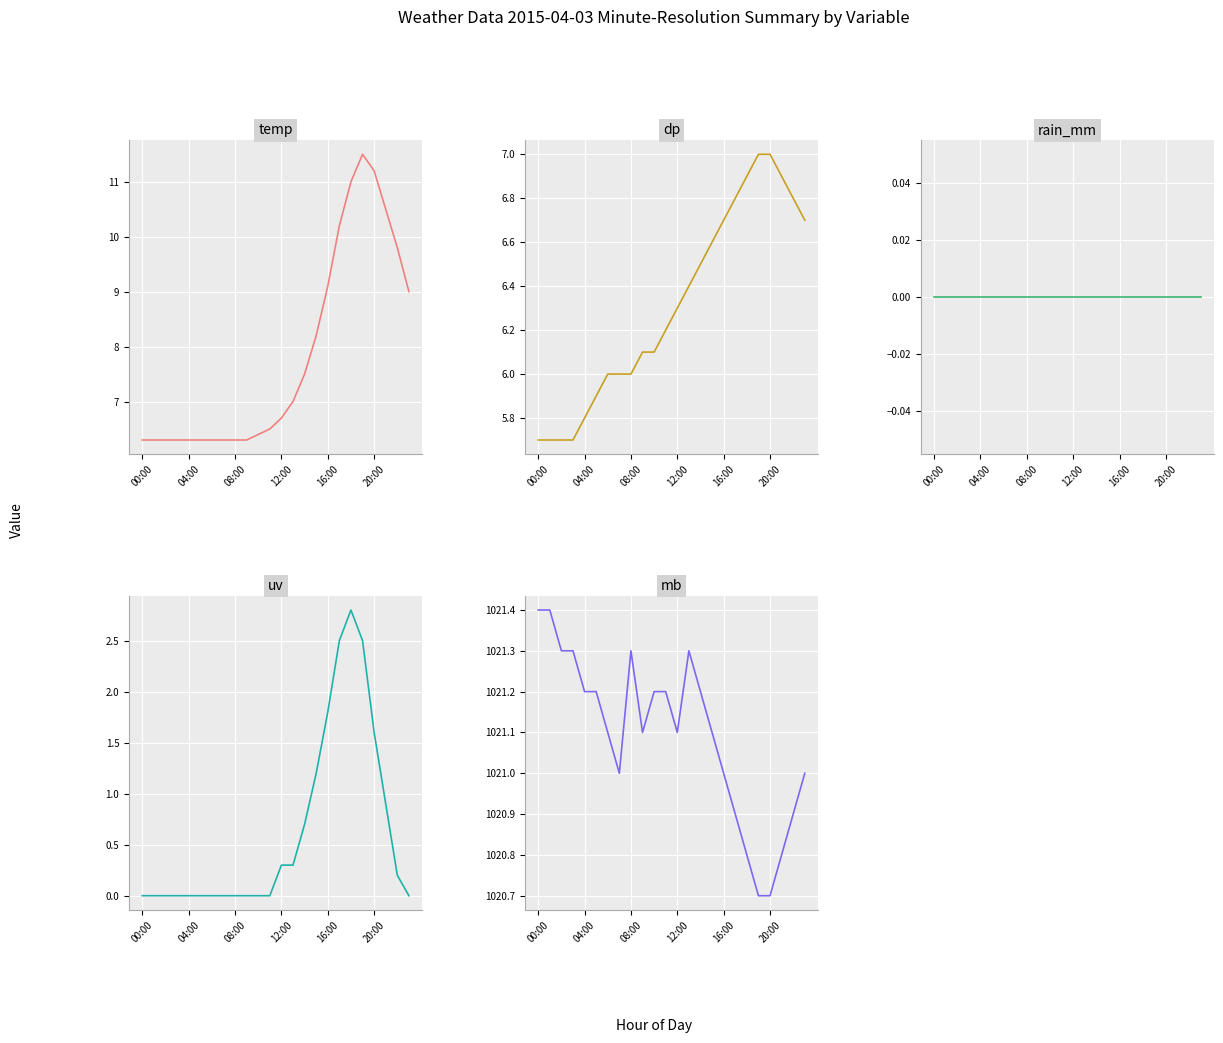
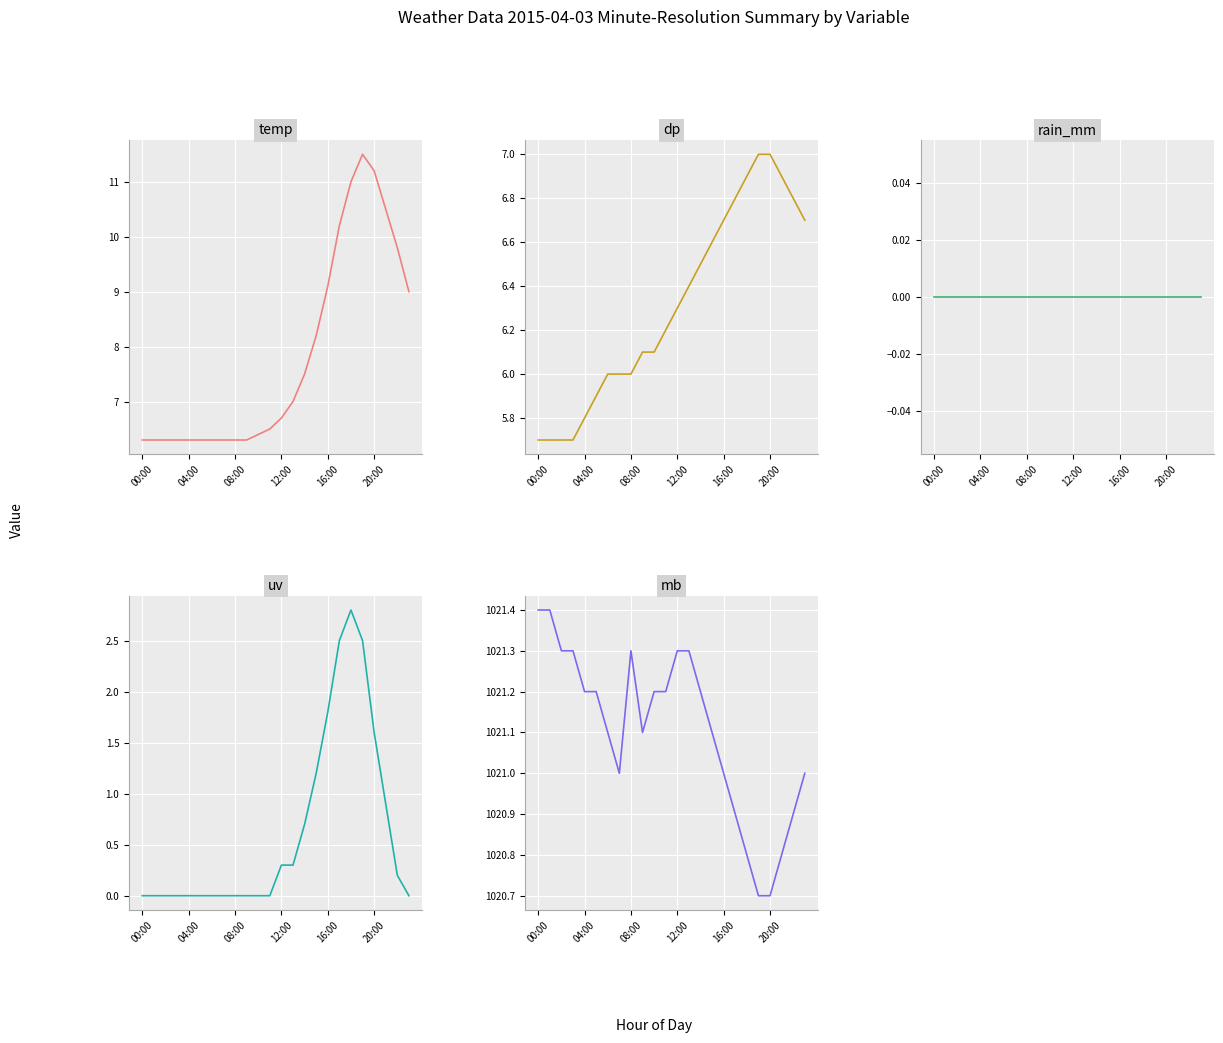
  {
    "temp": {
      "00:00": 6.3,
      "04:00": 6.3,
      "08:00": 6.3,
      "12:00": 6.7,
      "16:00": 9.1,
      "20:00": 11.2
    },
    "dp": {
      "00:00": 5.70,
      "04:00": 5.80,
      "08:00": 6.00,
      "12:00": 6.30,
      "16:00": 6.70,
      "20:00": 7.00
    },
    "rain_mm": {
      "00:00": 0.000,
      "04:00": 0.000,
      "08:00": 0.000,
      "12:00": 0.000,
      "16:00": 0.000,
      "20:00": 0.000
    },
    "uv": {
      "00:00": 0.00,
      "04:00": 0.00,
      "08:00": 0.00,
      "12:00": 0.30,
      "16:00": 1.80,
      "20:00": 1.60
    },
    "mb": {
      "00:00": 1021.4,
      "04:00": 1021.2,
      "08:00": 1021.3,
-     "12:00": 1021.1,
+     "12:00": 1021.3,
      "16:00": 1021.0,
      "20:00": 1020.7
    }
  }
